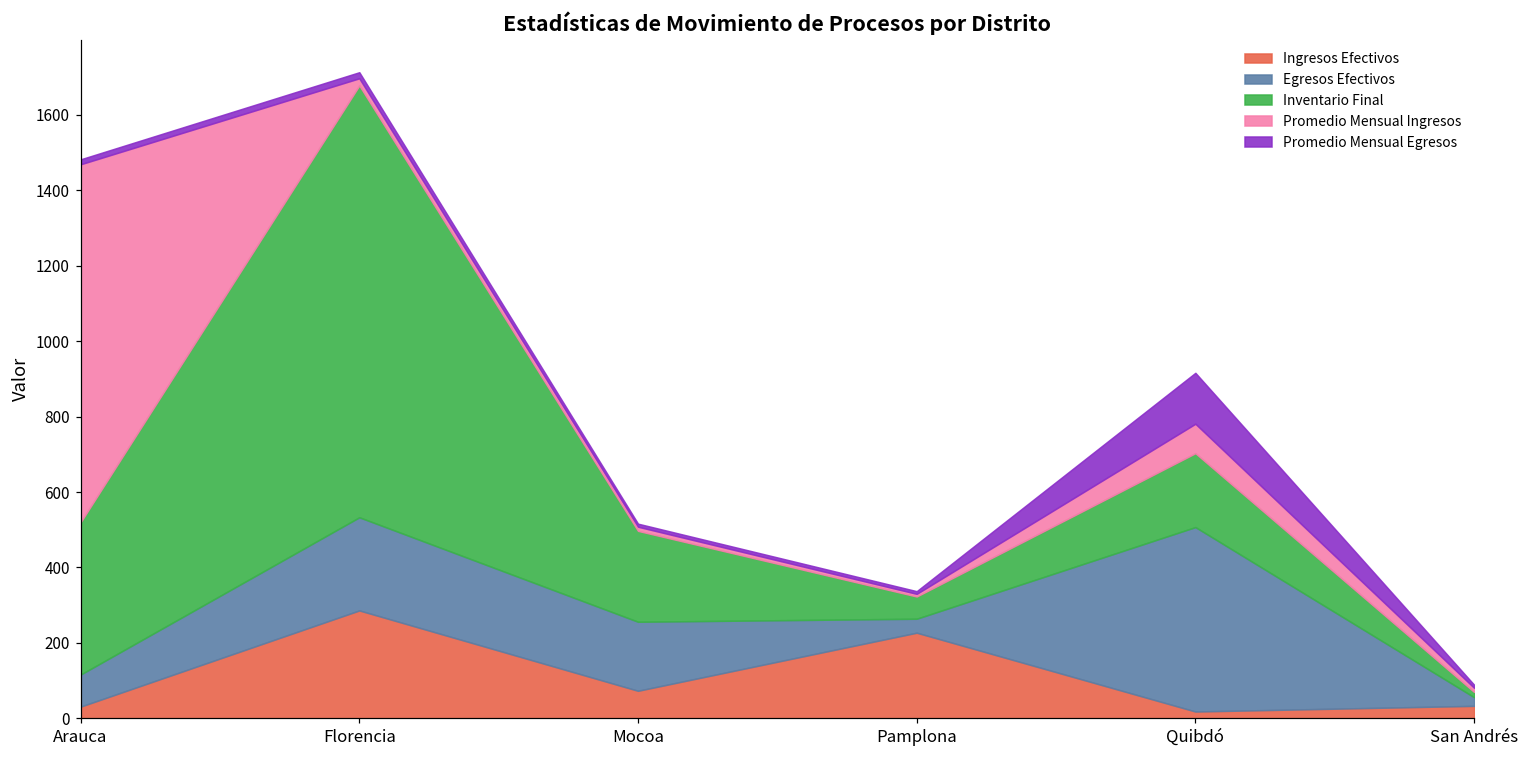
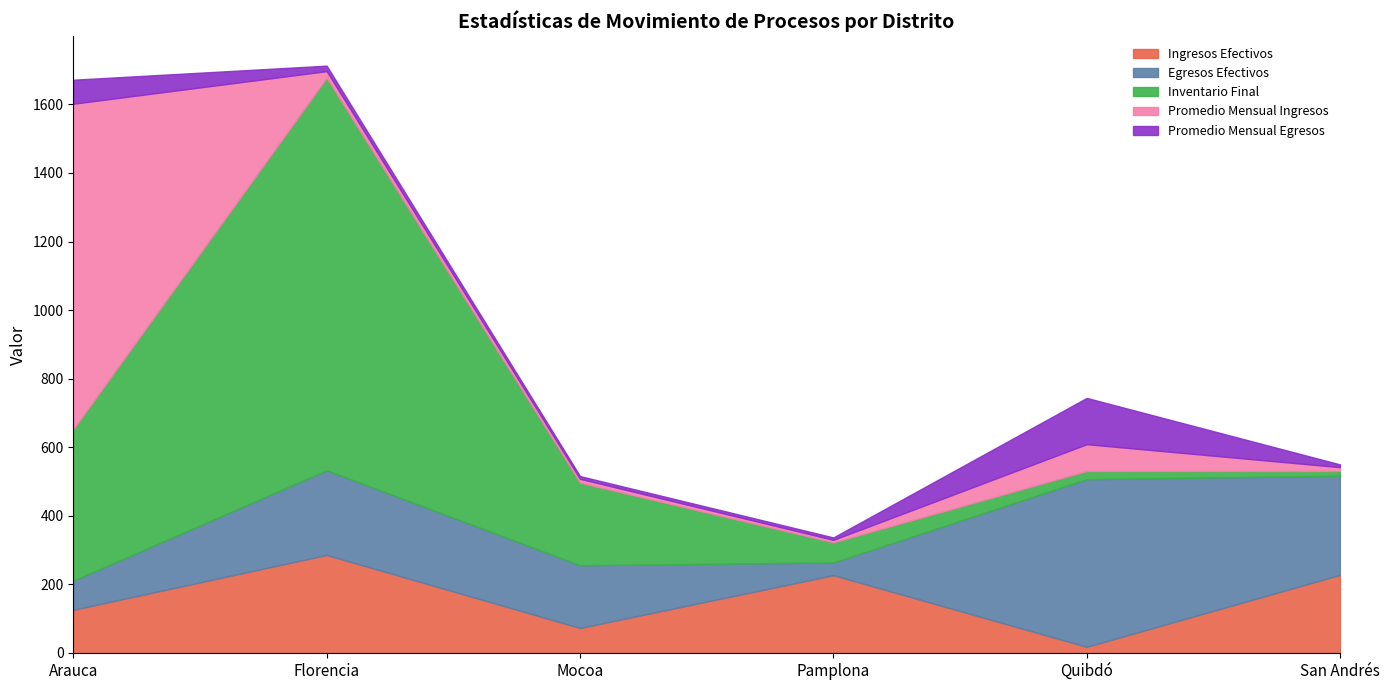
  {
    "Ingresos Efectivos": {
-     "Arauca": 30,
+     "Arauca": 130,
      "Florencia": 290,
      "Mocoa": 70,
      "Pamplona": 230,
      "Quibdó": 20,
-     "San Andrés": 30
+     "San Andrés": 230
    },
    "Egresos Efectivos": {
      "Arauca": 90,
      "Florencia": 250,
      "Mocoa": 180,
      "Pamplona": 40,
      "Quibdó": 490,
-     "San Andrés": 20
+     "San Andrés": 290
    },
    "Inventario Final": {
-     "Arauca": 400,
+     "Arauca": 440,
      "Florencia": 1150,
      "Mocoa": 240,
-     "Quibdó": 200,
+     "Quibdó": 20,
      "San Andrés": 10
    },
    "Promedio Mensual Ingresos": {
      "Arauca": 950,
      "Florencia": 20,
      "Mocoa": 10,
      "Quibdó": 80,
      "San Andrés": 10
    },
    "Promedio Mensual Egresos": {
-     "Arauca": 10,
+     "Arauca": 70,
      "Florencia": 20,
      "Mocoa": 10,
      "Quibdó": 140,
      "San Andrés": 10
    }
  }
